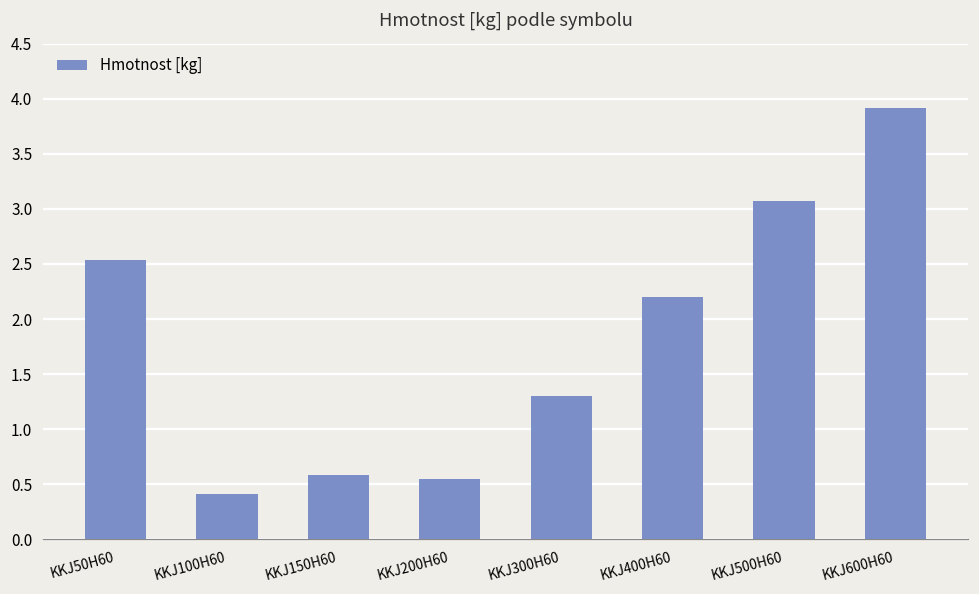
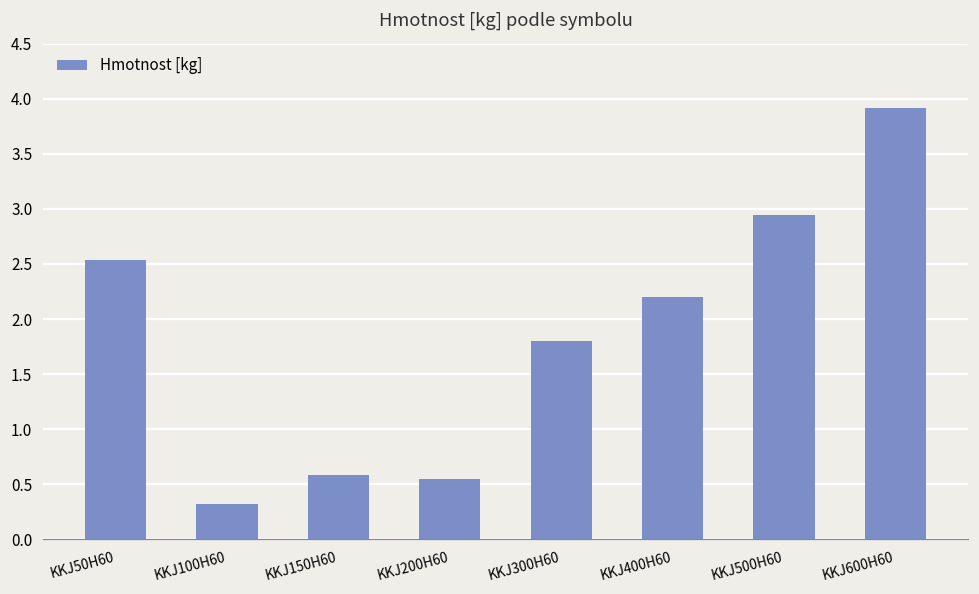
  {
    "KKJ50H60": 2.54,
-   "KKJ100H60": 0.41,
+   "KKJ100H60": 0.32,
    "KKJ150H60": 0.58,
    "KKJ200H60": 0.55,
-   "KKJ300H60": 1.3,
+   "KKJ300H60": 1.8,
    "KKJ400H60": 2.20,
-   "KKJ500H60": 3.07,
+   "KKJ500H60": 2.94,
    "KKJ600H60": 3.92
  }
